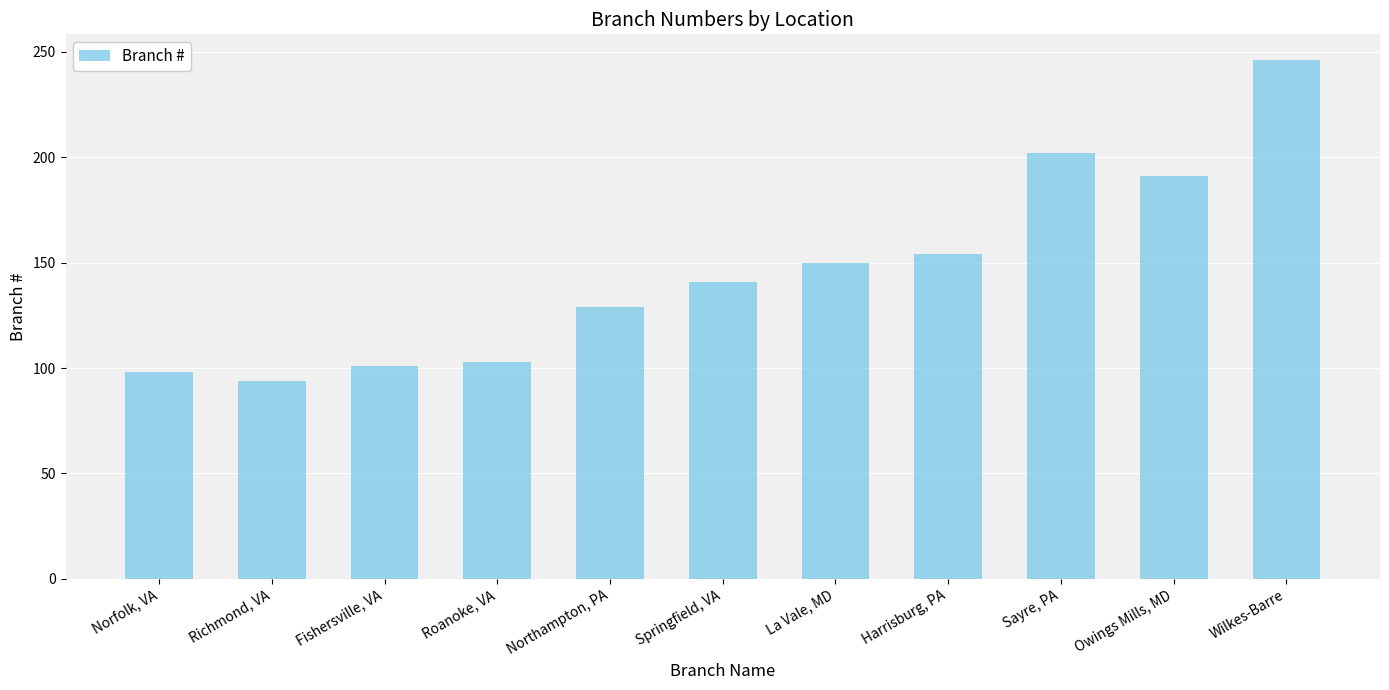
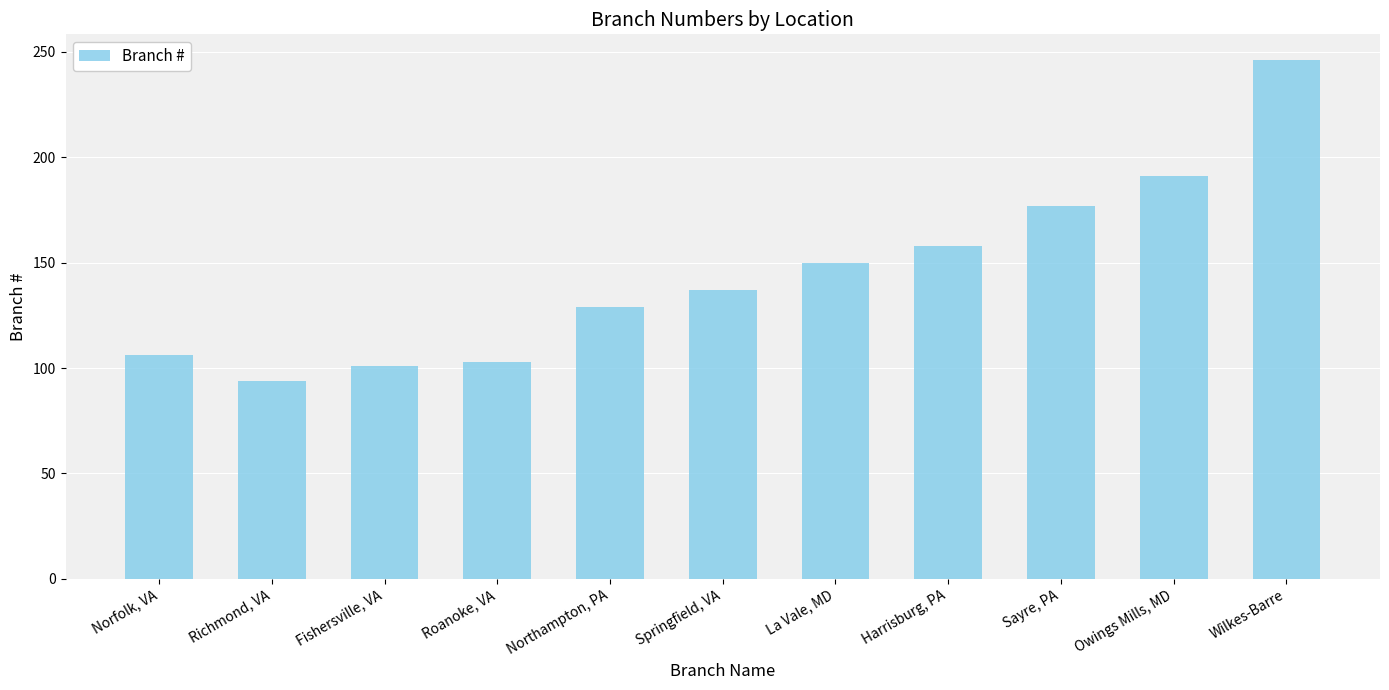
  {
-   "Norfolk, VA": 98,
+   "Norfolk, VA": 106,
    "Richmond, VA": 94,
    "Fishersville, VA": 101,
    "Roanoke, VA": 103,
    "Northampton, PA": 129,
-   "Springfield, VA": 141,
+   "Springfield, VA": 137,
    "La Vale, MD": 150,
-   "Harrisburg, PA": 154,
-   "Sayre, PA": 202,
+   "Harrisburg, PA": 158,
+   "Sayre, PA": 177,
    "Owings Mills, MD": 191,
    "Wilkes-Barre": 246
  }
